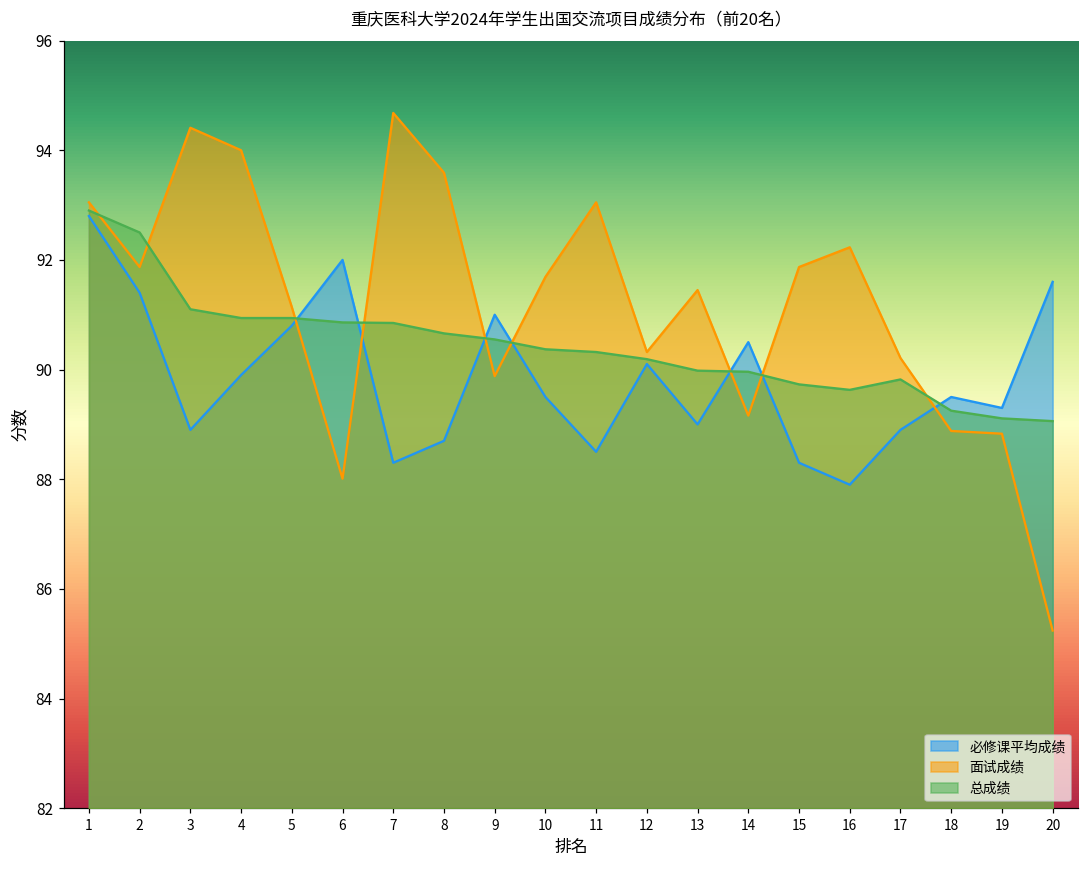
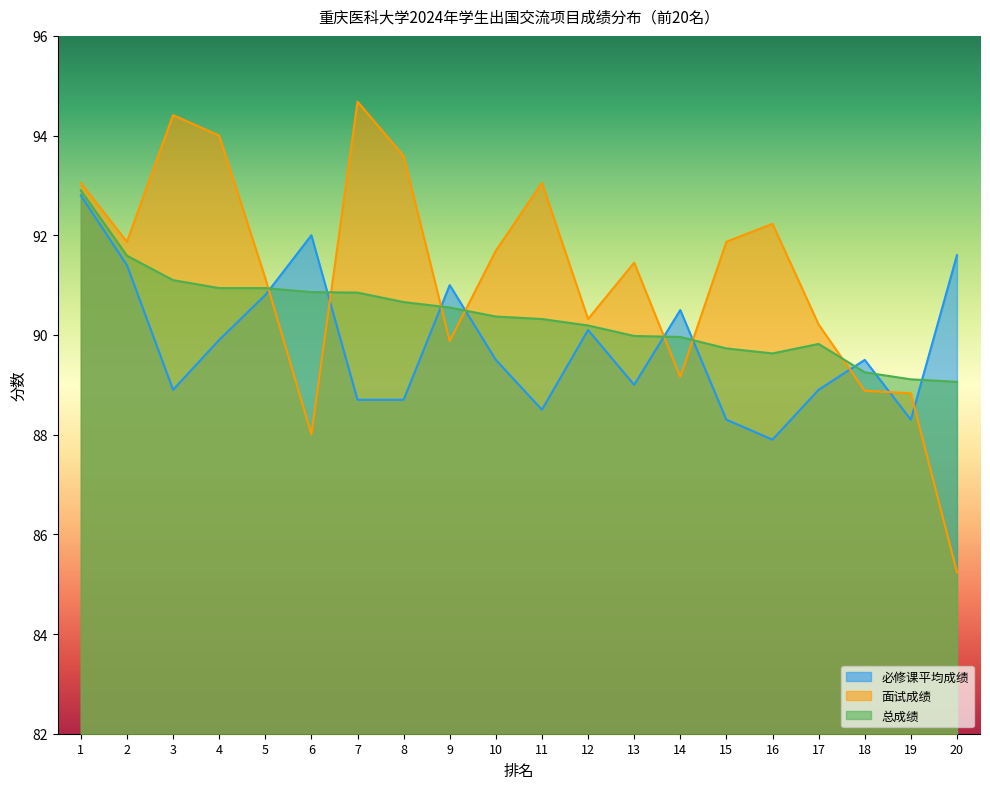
  {
    "必修课平均成绩": {
      "1": 92.8,
      "2": 91.4,
      "3": 88.9,
      "4": 89.9,
      "5": 90.8,
      "6": 92.0,
-     "7": 88.3,
+     "7": 88.7,
      "8": 88.7,
      "9": 91.0,
      "10": 89.5,
      "11": 88.5,
      "12": 90.1,
      "13": 89.0,
      "14": 90.5,
      "15": 88.3,
      "16": 87.9,
      "17": 88.9,
      "18": 89.5,
-     "19": 89.3,
+     "19": 88.3,
      "20": 91.6
    },
    "面试成绩": {
      "1": 93.1,
      "2": 91.9,
      "3": 94.4,
      "4": 94.0,
      "5": 91.1,
      "6": 88.0,
      "7": 94.7,
      "8": 93.6,
      "9": 89.9,
      "10": 91.7,
      "11": 93.1,
      "12": 90.3,
      "13": 91.5,
      "14": 89.2,
      "15": 91.9,
      "16": 92.2,
      "17": 90.2,
      "18": 88.9,
      "19": 88.8,
      "20": 85.2
    },
    "总成绩": {
      "1": 92.9,
-     "2": 92.5,
+     "2": 91.6,
      "3": 91.1,
      "4": 90.9,
      "5": 90.9,
      "6": 90.9,
      "7": 90.9,
      "8": 90.7,
      "9": 90.6,
      "10": 90.4,
      "11": 90.3,
      "12": 90.2,
      "13": 90.0,
      "14": 90.0,
      "15": 89.7,
      "16": 89.6,
      "17": 89.8,
      "18": 89.3,
      "19": 89.1,
      "20": 89.1
    }
  }
